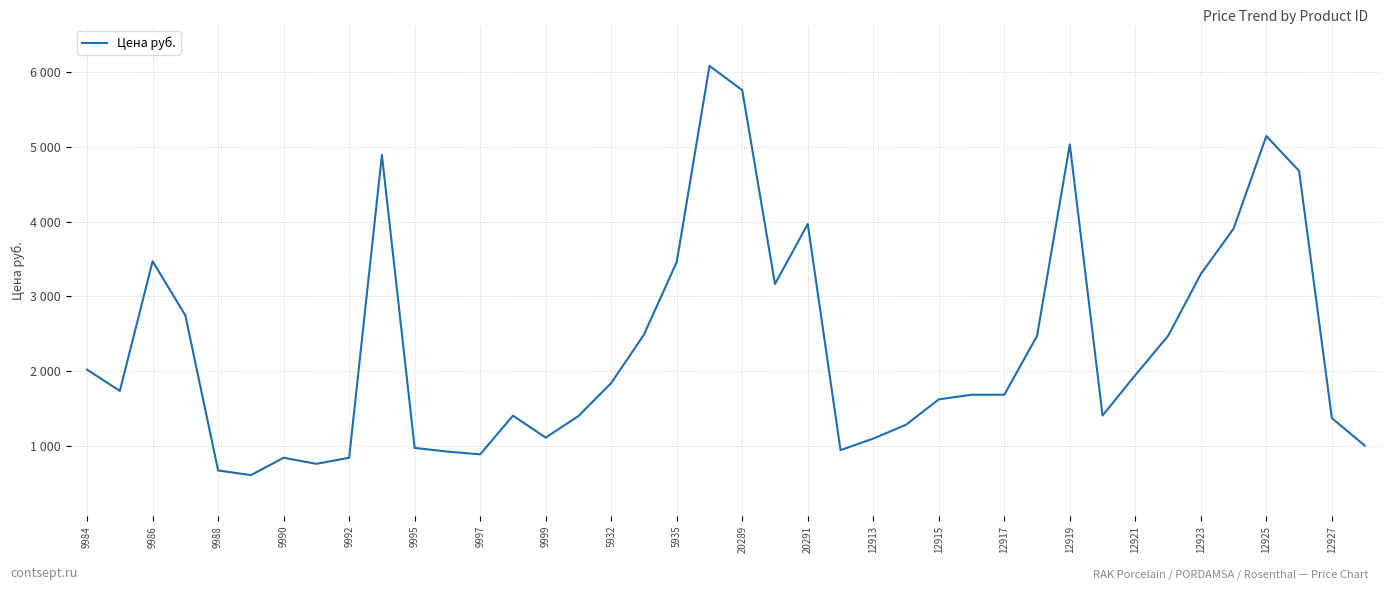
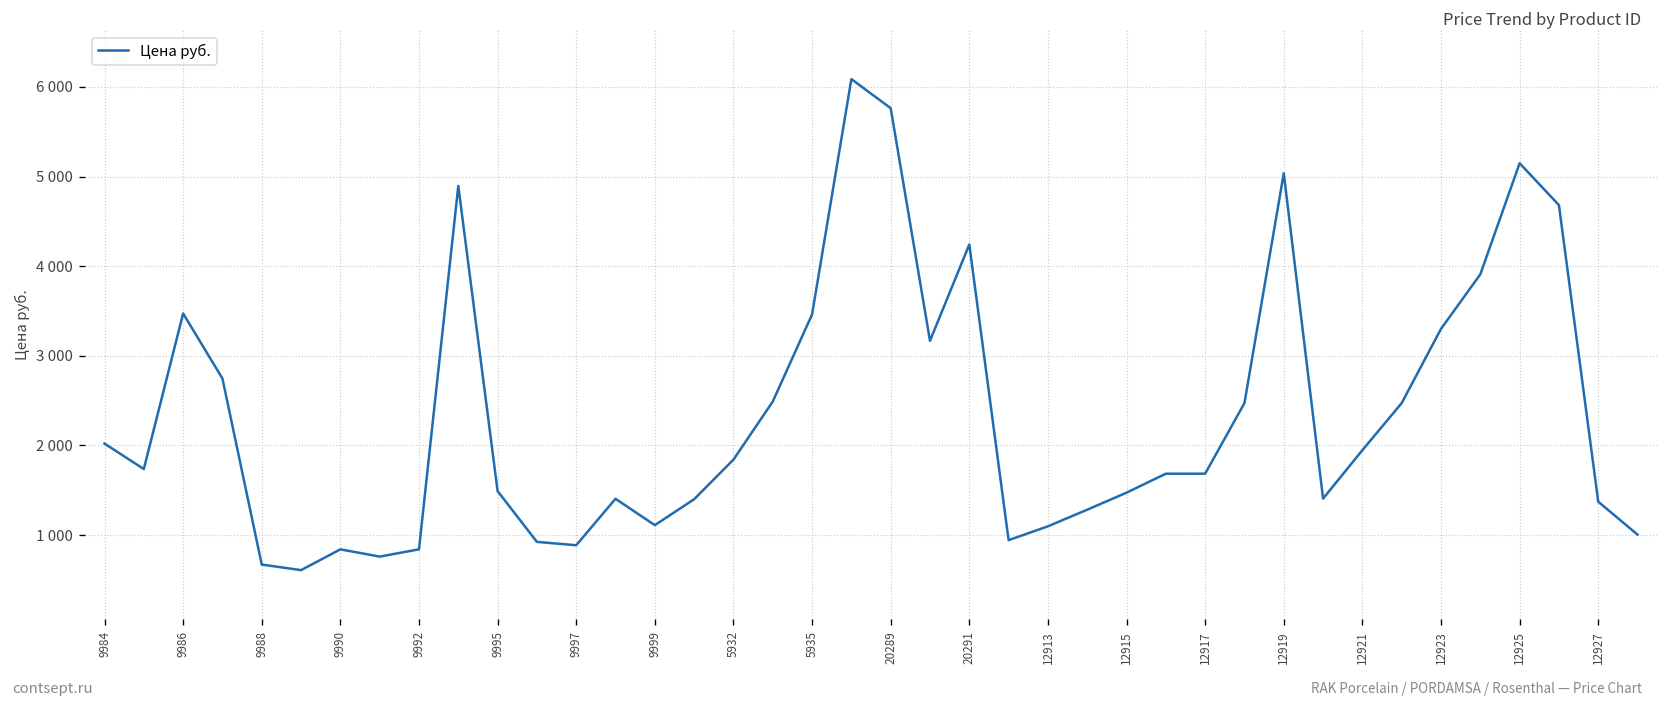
  {
    "9984": 2000,
    "9986": 3500,
    "9988": 700,
    "9990": 800,
    "9992": 800,
-   "9995": 1000,
+   "9995": 1500,
    "9997": 900,
    "9999": 1100,
    "5932": 1800,
    "5935": 3500,
    "20289": 5800,
-   "20291": 4000,
+   "20291": 4200,
    "12913": 1100,
-   "12915": 1600,
+   "12915": 1500,
    "12917": 1700,
    "12919": 5000,
    "12921": 1900,
    "12923": 3300,
    "12925": 5100,
    "12927": 1400
  }
